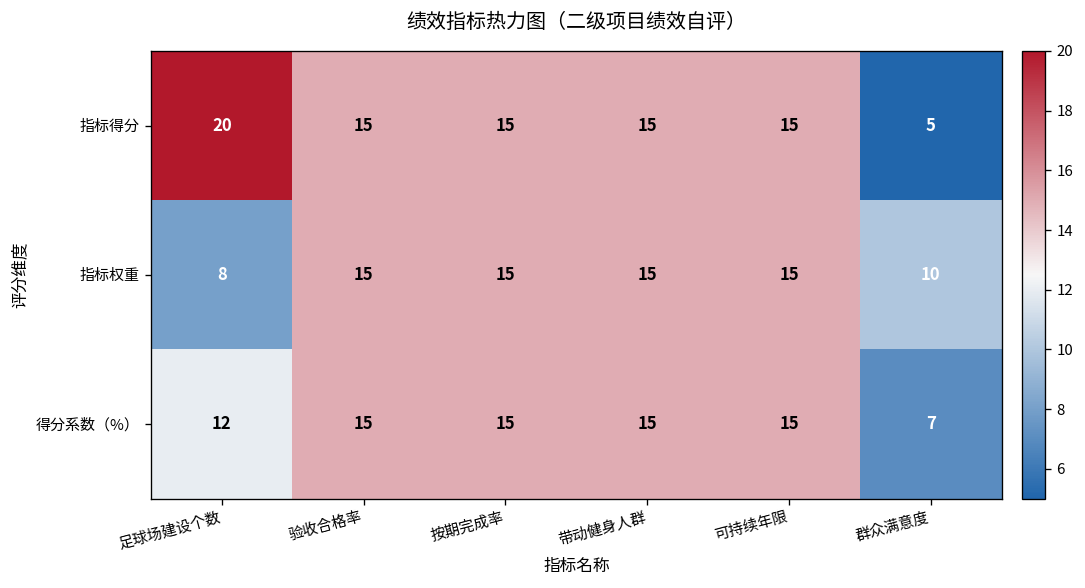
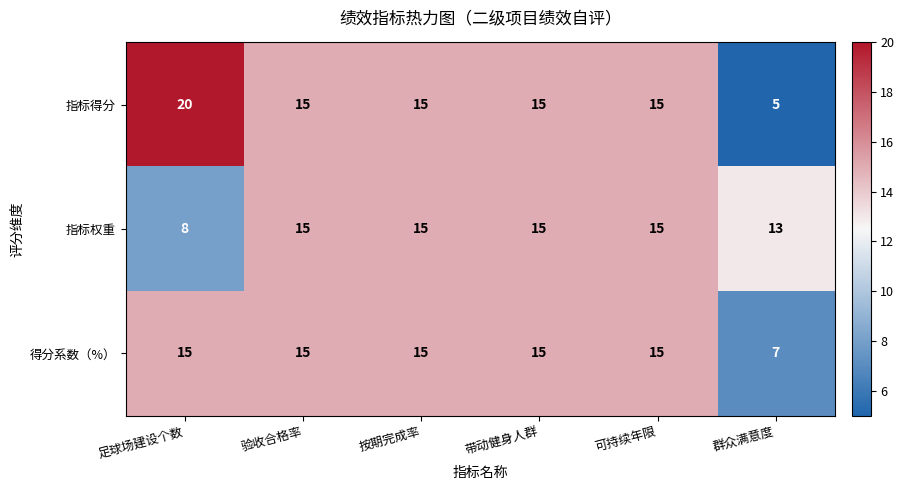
  {
    "指标得分": {
      "足球场建设个数": 20,
      "验收合格率": 15,
      "按期完成率": 15,
      "带动健身人群": 15,
      "可持续年限": 15,
      "群众满意度": 5
    },
    "指标权重": {
      "足球场建设个数": 8,
      "验收合格率": 15,
      "按期完成率": 15,
      "带动健身人群": 15,
      "可持续年限": 15,
-     "群众满意度": 10
+     "群众满意度": 13
    },
    "得分系数（%）": {
-     "足球场建设个数": 12,
+     "足球场建设个数": 15,
      "验收合格率": 15,
      "按期完成率": 15,
      "带动健身人群": 15,
      "可持续年限": 15,
      "群众满意度": 7
    }
  }
